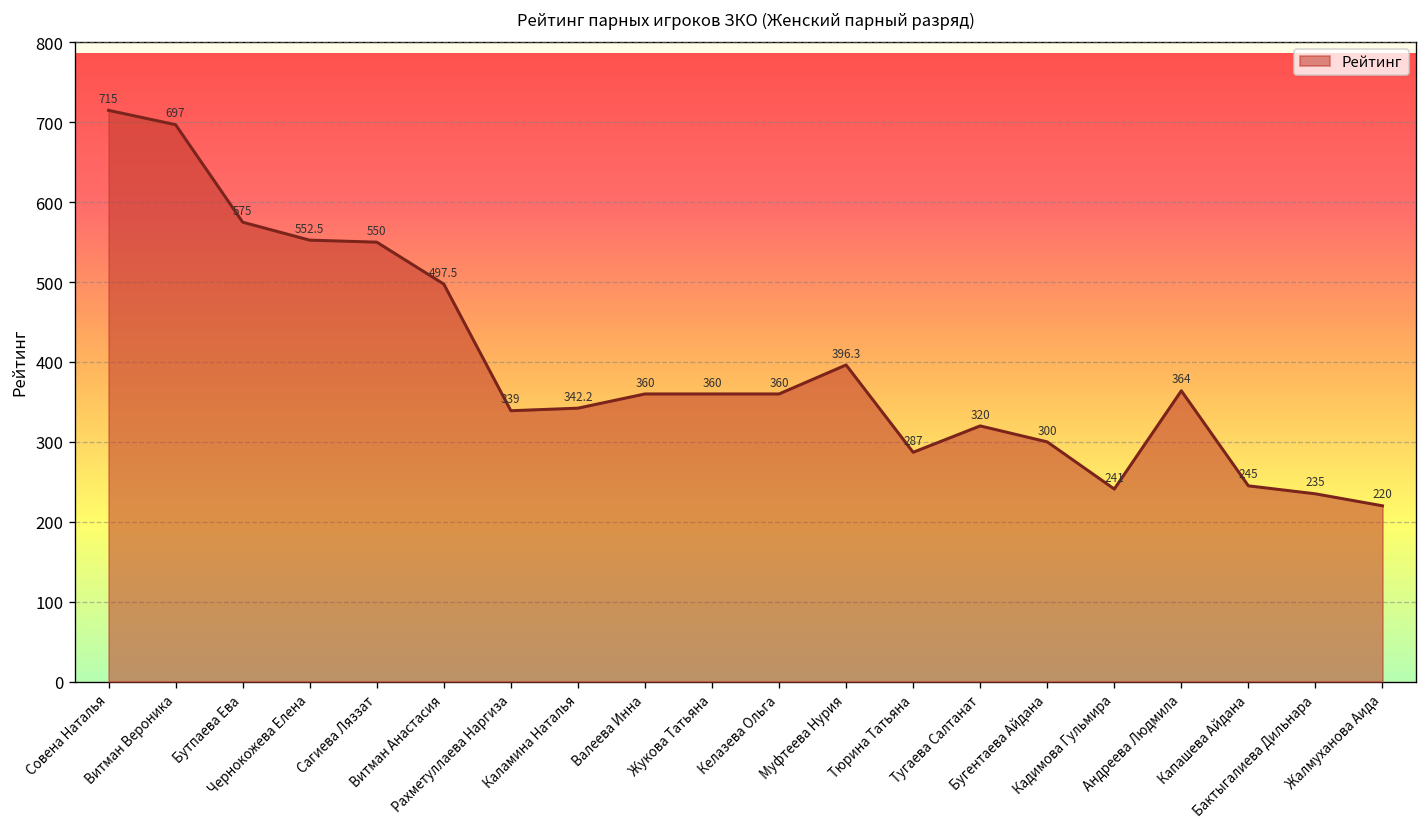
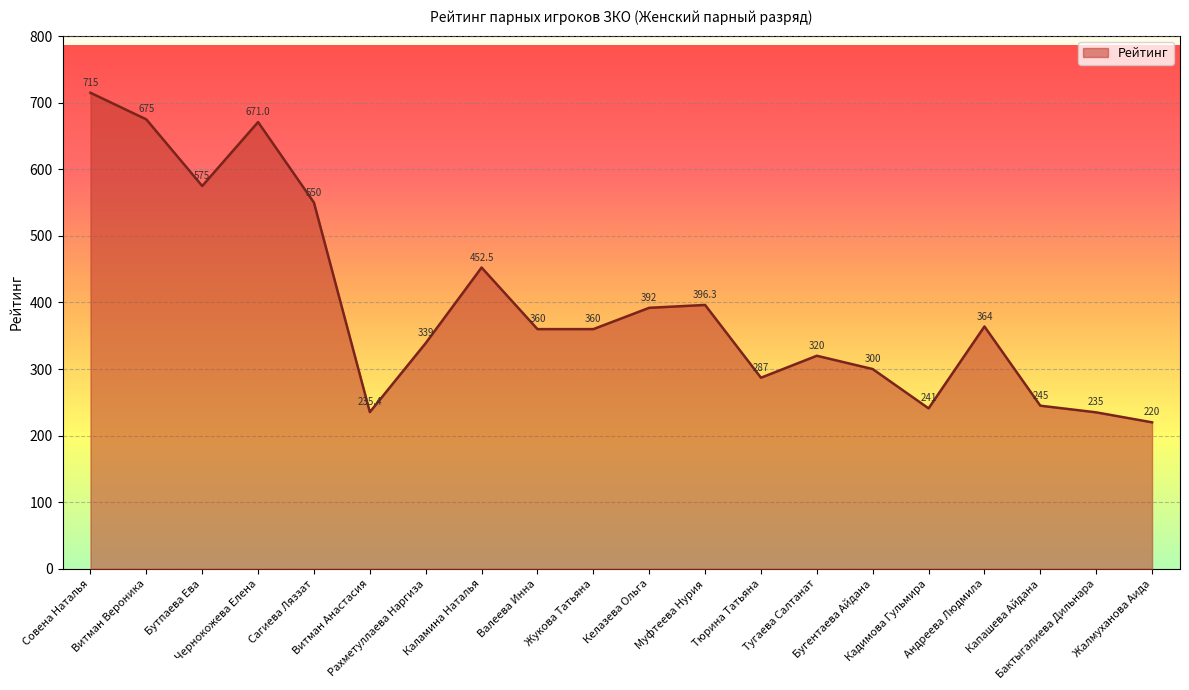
  {
    "Совена Наталья": 715,
-   "Витман Вероника": 697,
+   "Витман Вероника": 675,
    "Бутпаева Ева": 575,
-   "Чернокожева Елена": 552.5,
+   "Чернокожева Елена": 671.0,
    "Сагиева Ляззат": 550,
-   "Витман Анастасия": 497.5,
+   "Витман Анастасия": 235.4,
    "Рахметуллаева Наргиза": 339,
-   "Каламина Наталья": 342.2,
+   "Каламина Наталья": 452.5,
    "Валеева Инна": 360,
    "Жукова Татьяна": 360,
-   "Келазева Ольга": 360,
+   "Келазева Ольга": 392,
    "Муфтеева Нурия": 396.3,
    "Тюрина Татьяна": 287,
    "Тугаева Салтанат": 320,
    "Бугентаева Айдана": 300,
    "Кадимова Гульмира": 241,
    "Андреева Людмила": 364,
    "Капашева Айдана": 245,
    "Бактыгалиева Дильнара": 235,
    "Жалмуханова Аида": 220
  }
